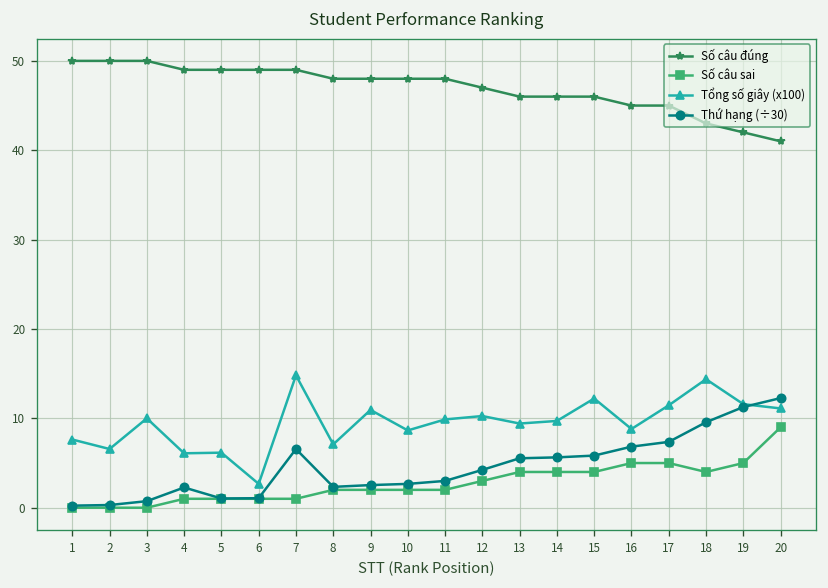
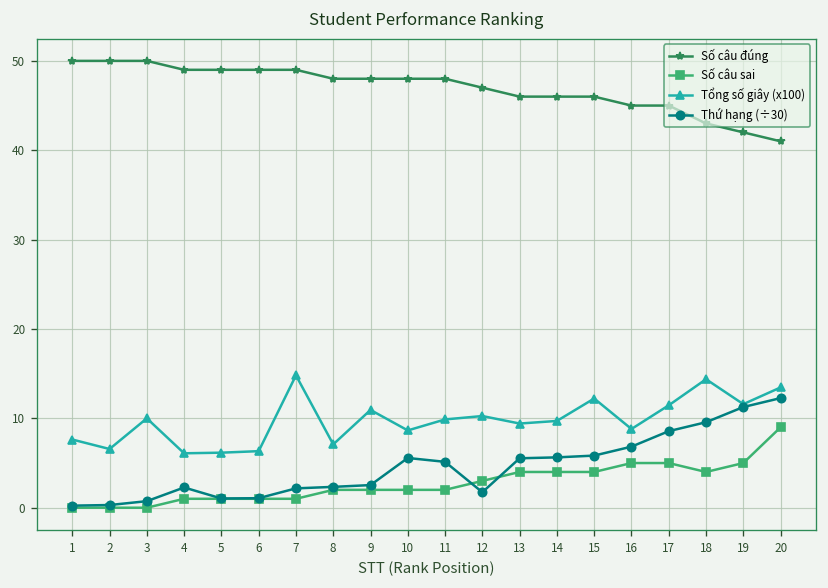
  {
    "Tổng số giây (x100)": {
      "1": 8,
      "2": 7,
      "3": 10,
      "4": 6,
      "5": 6,
-     "6": 3,
+     "6": 6,
      "7": 15,
      "8": 7,
      "9": 11,
      "10": 9,
      "11": 10,
      "12": 10,
      "13": 9,
      "14": 10,
      "15": 12,
      "16": 9,
      "17": 11,
      "18": 14,
-     "20": 11
+     "20": 13
    },
    "Thứ hạng (÷30)": {
      "3": 1,
      "4": 2,
-     "7": 7,
+     "7": 2,
      "9": 3,
-     "10": 3,
-     "11": 3,
-     "12": 4,
+     "10": 6,
+     "11": 5,
+     "12": 2,
      "13": 6,
      "14": 6,
      "15": 6,
      "16": 7,
-     "17": 7,
+     "17": 9,
      "18": 10,
      "20": 12
    }
  }
